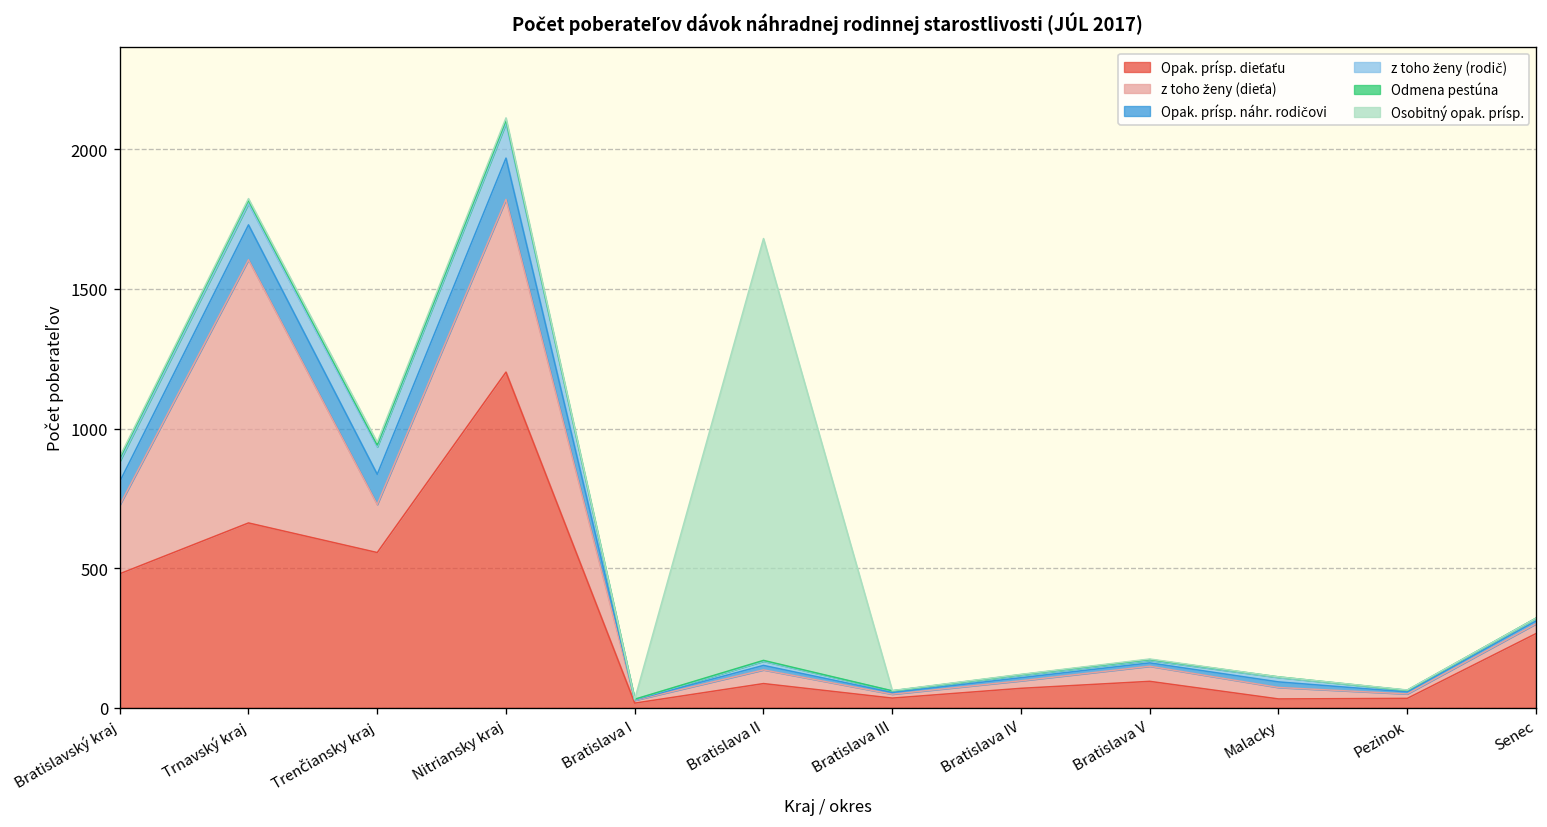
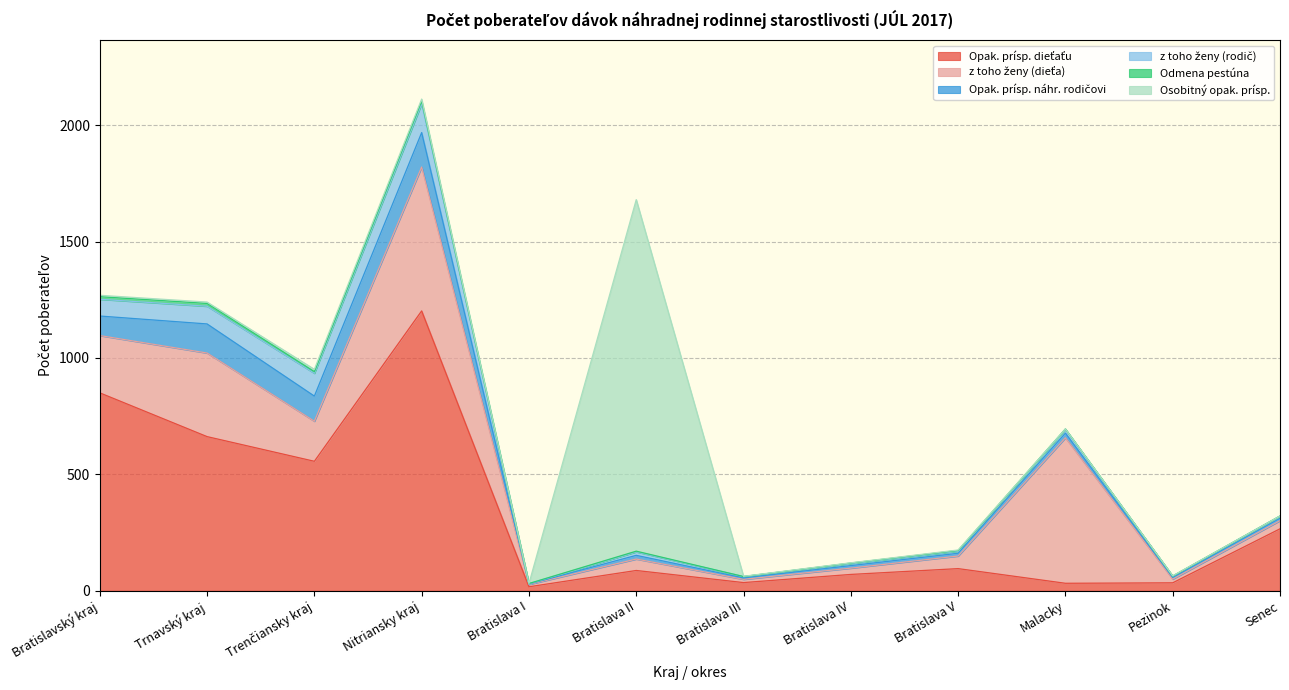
  {
    "Opak. prísp. dieťaťu": {
-     "Bratislavský kraj": 480,
+     "Bratislavský kraj": 850,
      "Trnavský kraj": 660,
      "Trenčiansky kraj": 560,
      "Nitriansky kraj": 1200,
      "Bratislava II": 90,
      "Bratislava III": 40,
      "Bratislava IV": 70,
      "Bratislava V": 100,
      "Malacky": 30,
      "Pezinok": 30,
      "Senec": 270
    },
    "z toho ženy (dieťa)": {
      "Bratislavský kraj": 250,
-     "Trnavský kraj": 940,
+     "Trnavský kraj": 360,
      "Trenčiansky kraj": 170,
      "Nitriansky kraj": 620,
      "Bratislava II": 50,
      "Bratislava V": 50,
-     "Malacky": 40
+     "Malacky": 630
    },
    "Opak. prísp. náhr. rodičovi": {
      "Bratislavský kraj": 80,
      "Trnavský kraj": 130,
      "Trenčiansky kraj": 110,
      "Nitriansky kraj": 150,
      "Bratislava II": 20,
      "Malacky": 20
    },
    "z toho ženy (rodič)": {
      "Bratislavský kraj": 70,
      "Trnavský kraj": 80,
      "Nitriansky kraj": 120
    },
    "Osobitný opak. prísp.": {
      "Bratislava II": 1510
    }
  }
